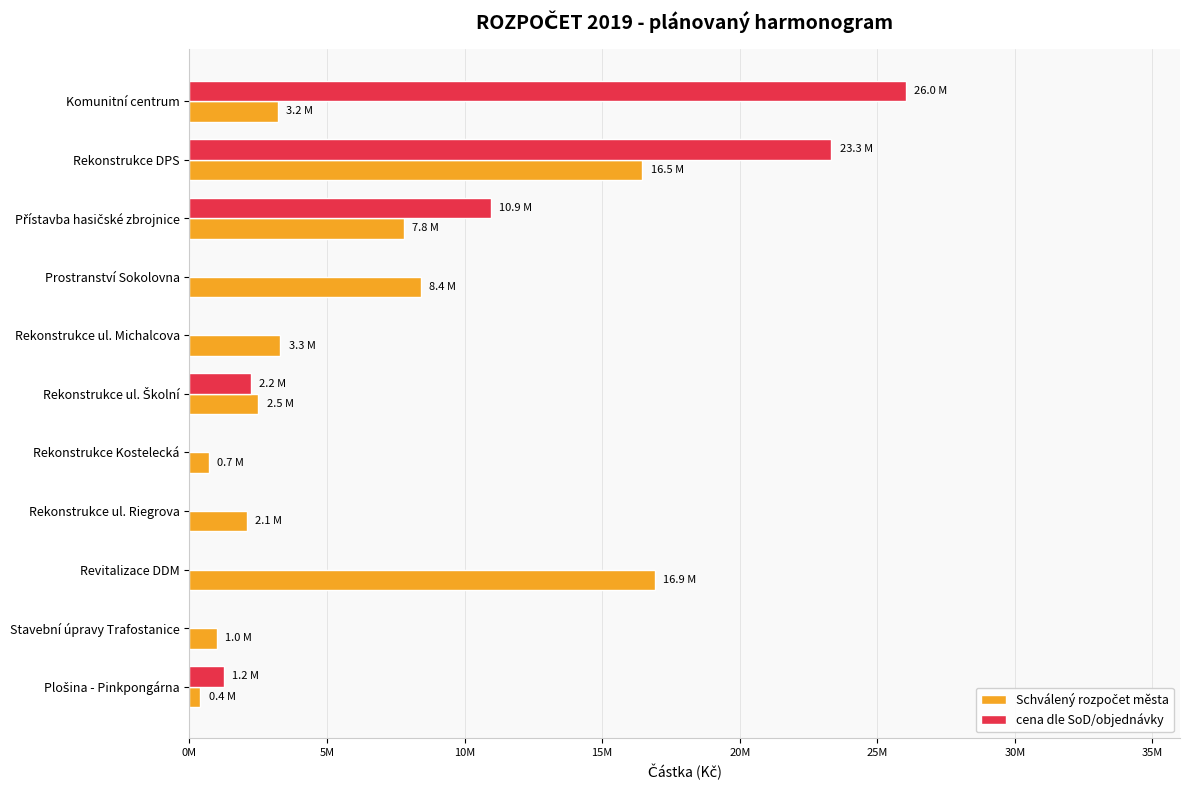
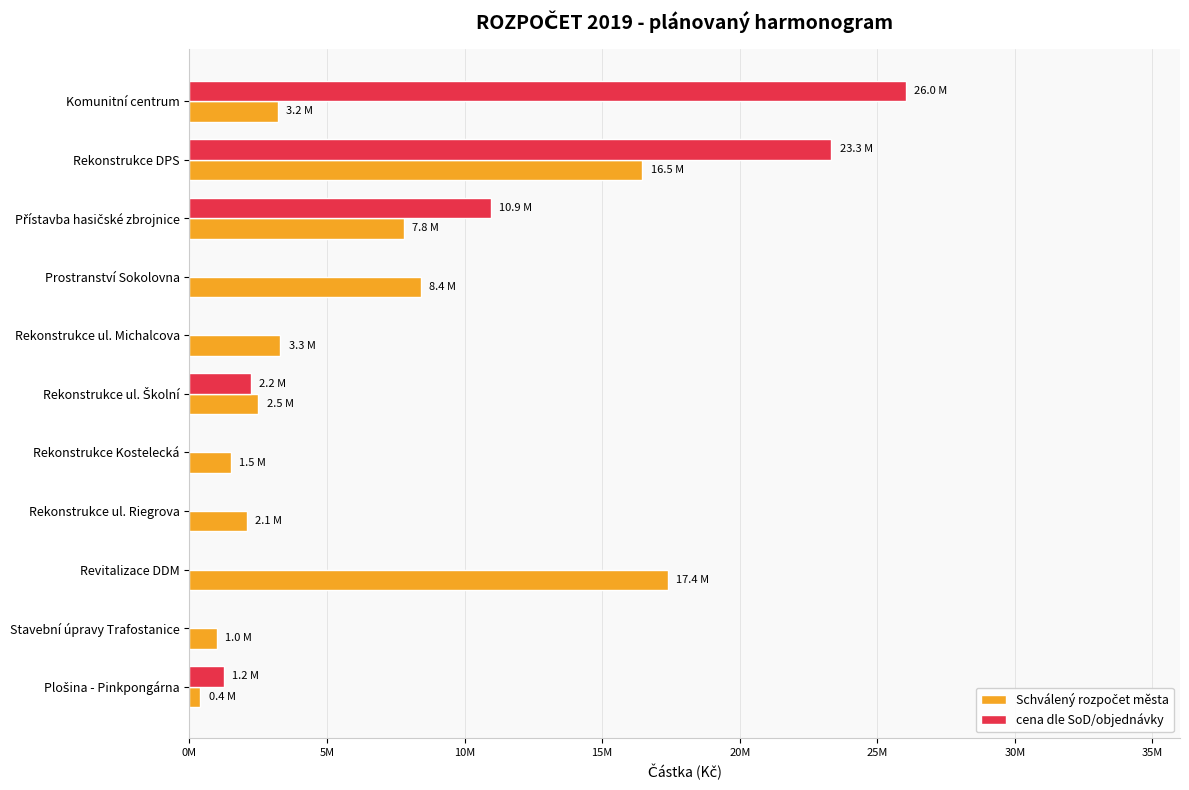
  {
    "Schválený rozpočet města": {
-     "Rekonstrukce Kostelecká": 0.7,
-     "Revitalizace DDM": 16.9
+     "Rekonstrukce Kostelecká": 1.5,
+     "Revitalizace DDM": 17.4
    },
    "cena dle SoD/objednávky": {
      "Prostranství Sokolovna": 0,
      "Rekonstrukce ul. Michalcova": 0,
      "Rekonstrukce Kostelecká": 0,
      "Rekonstrukce ul. Riegrova": 0,
      "Revitalizace DDM": 0,
      "Stavební úpravy Trafostanice": 0
    }
  }
